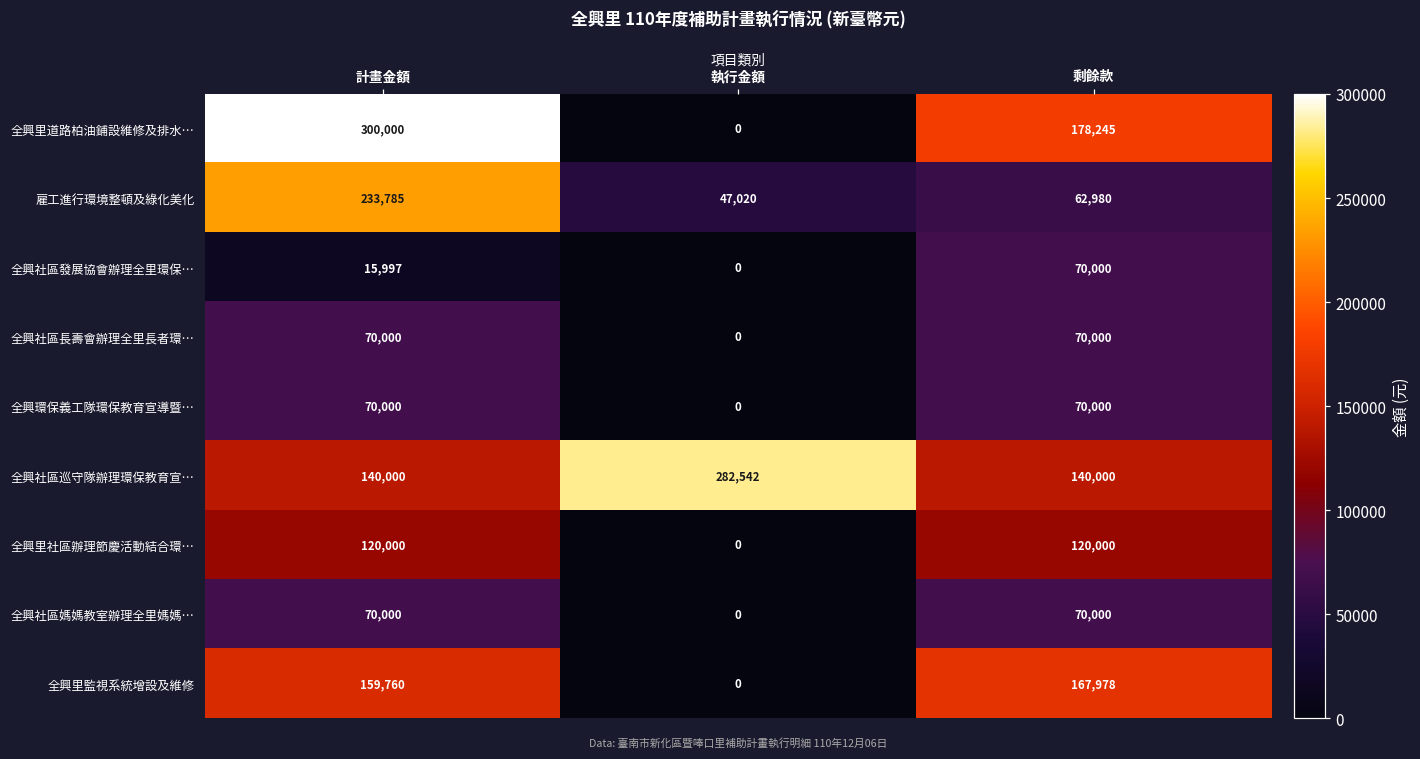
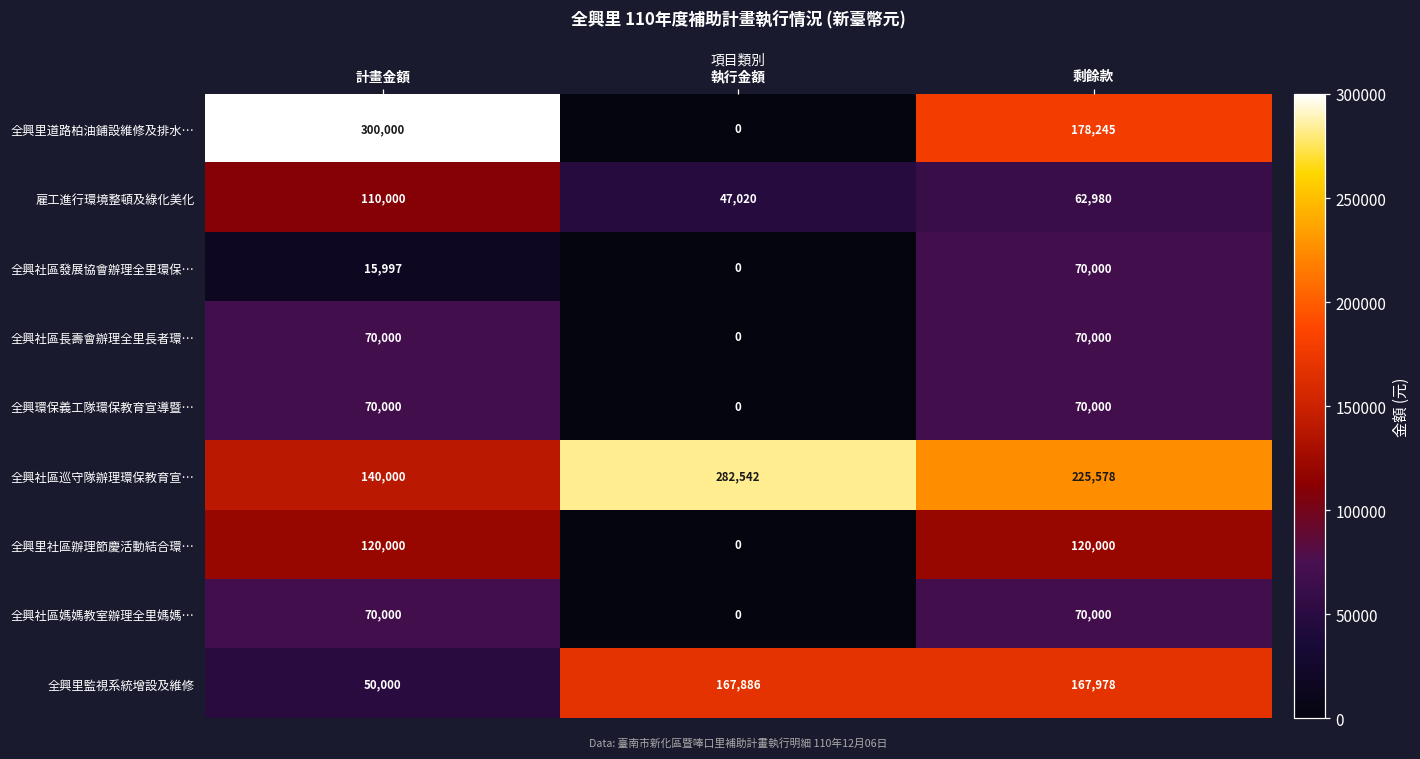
  {
    "全興里道路柏油鋪設維修及排水…": {
      "計畫金額": "300,000",
      "執行金額": "0",
      "剩餘款": "178,245"
    },
    "雇工進行環境整頓及綠化美化": {
-     "計畫金額": "233,785",
+     "計畫金額": "110,000",
      "執行金額": "47,020",
      "剩餘款": "62,980"
    },
    "全興社區發展協會辦理全里環保…": {
      "計畫金額": "15,997",
      "執行金額": "0",
      "剩餘款": "70,000"
    },
    "全興社區長壽會辦理全里長者環…": {
      "計畫金額": "70,000",
      "執行金額": "0",
      "剩餘款": "70,000"
    },
    "全興環保義工隊環保教育宣導暨…": {
      "計畫金額": "70,000",
      "執行金額": "0",
      "剩餘款": "70,000"
    },
    "全興社區巡守隊辦理環保教育宣…": {
      "計畫金額": "140,000",
      "執行金額": "282,542",
-     "剩餘款": "140,000"
+     "剩餘款": "225,578"
    },
    "全興里社區辦理節慶活動結合環…": {
      "計畫金額": "120,000",
      "執行金額": "0",
      "剩餘款": "120,000"
    },
    "全興社區媽媽教室辦理全里媽媽…": {
      "計畫金額": "70,000",
      "執行金額": "0",
      "剩餘款": "70,000"
    },
    "全興里監視系統增設及維修": {
-     "計畫金額": "159,760",
-     "執行金額": "0",
+     "計畫金額": "50,000",
+     "執行金額": "167,886",
      "剩餘款": "167,978"
    }
  }
